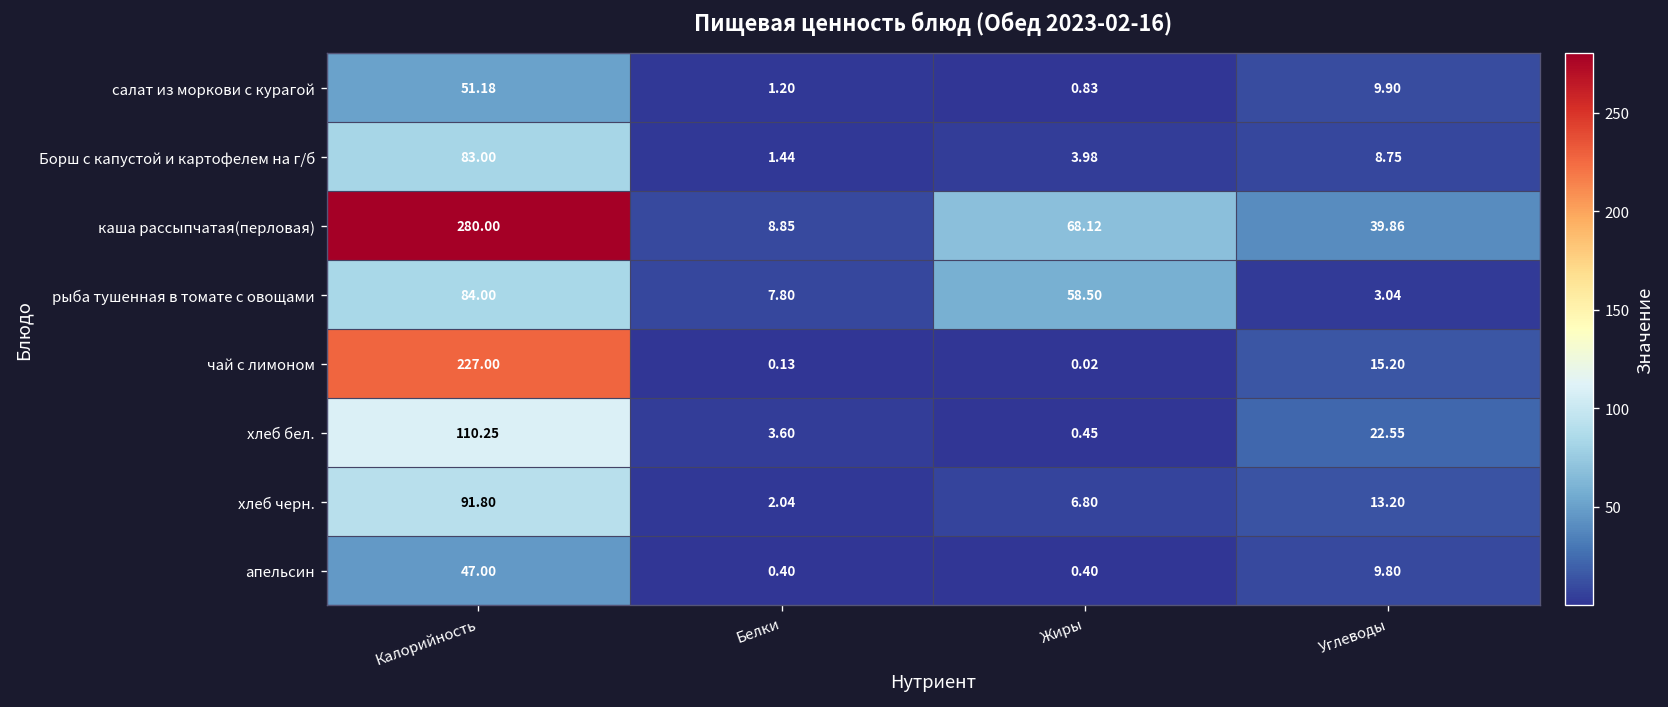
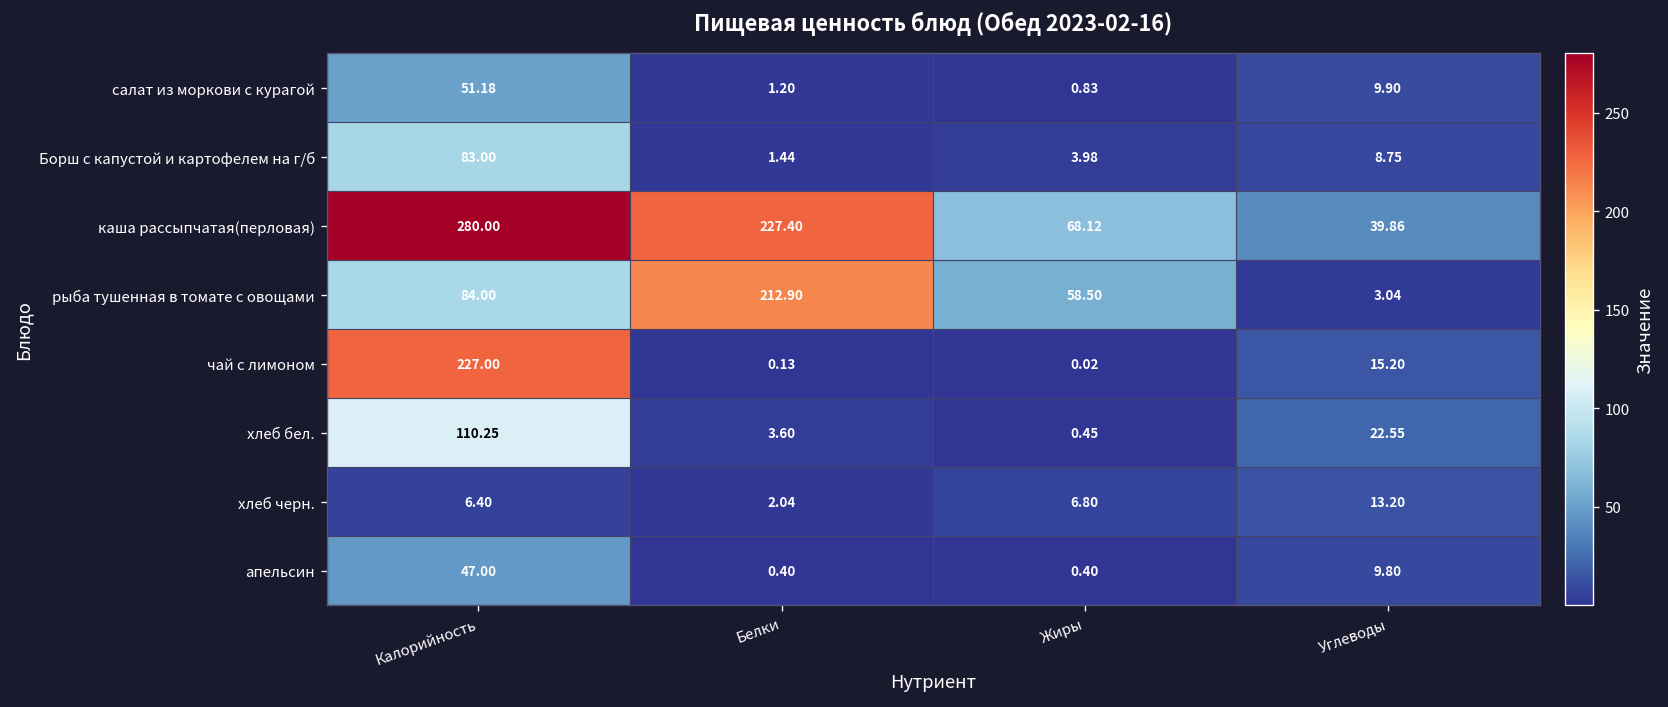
  {
    "салат из моркови с курагой": {
      "Калорийность": 51.18,
      "Белки": 1.20,
      "Жиры": 0.83,
      "Углеводы": 9.90
    },
    "Борш с капустой и картофелем на г/б": {
      "Калорийность": 83.00,
      "Белки": 1.44,
      "Жиры": 3.98,
      "Углеводы": 8.75
    },
    "каша рассыпчатая(перловая)": {
      "Калорийность": 280.00,
-     "Белки": 8.85,
+     "Белки": 227.40,
      "Жиры": 68.12,
      "Углеводы": 39.86
    },
    "рыба тушенная в томате с овощами": {
      "Калорийность": 84.00,
-     "Белки": 7.80,
+     "Белки": 212.90,
      "Жиры": 58.50,
      "Углеводы": 3.04
    },
    "чай с лимоном": {
      "Калорийность": 227.00,
      "Белки": 0.13,
      "Жиры": 0.02,
      "Углеводы": 15.20
    },
    "хлеб бел.": {
      "Калорийность": 110.25,
      "Белки": 3.60,
      "Жиры": 0.45,
      "Углеводы": 22.55
    },
    "хлеб черн.": {
-     "Калорийность": 91.80,
+     "Калорийность": 6.40,
      "Белки": 2.04,
      "Жиры": 6.80,
      "Углеводы": 13.20
    },
    "апельсин": {
      "Калорийность": 47.00,
      "Белки": 0.40,
      "Жиры": 0.40,
      "Углеводы": 9.80
    }
  }
